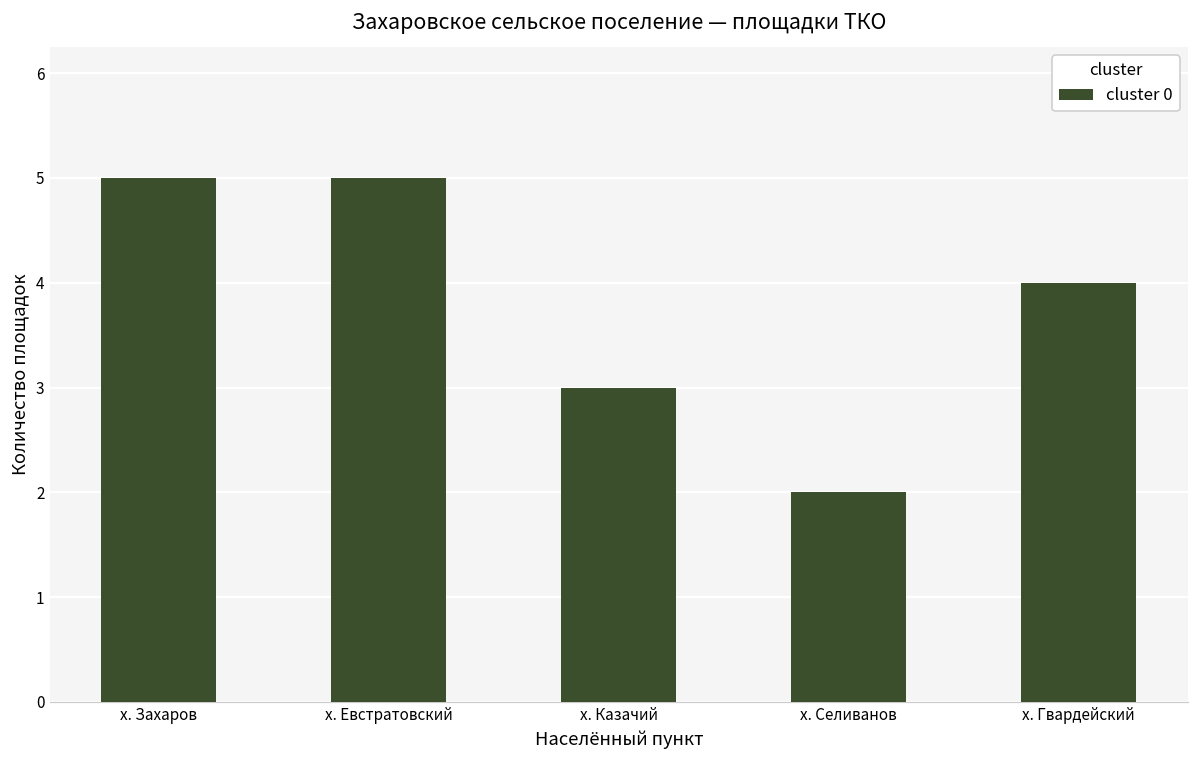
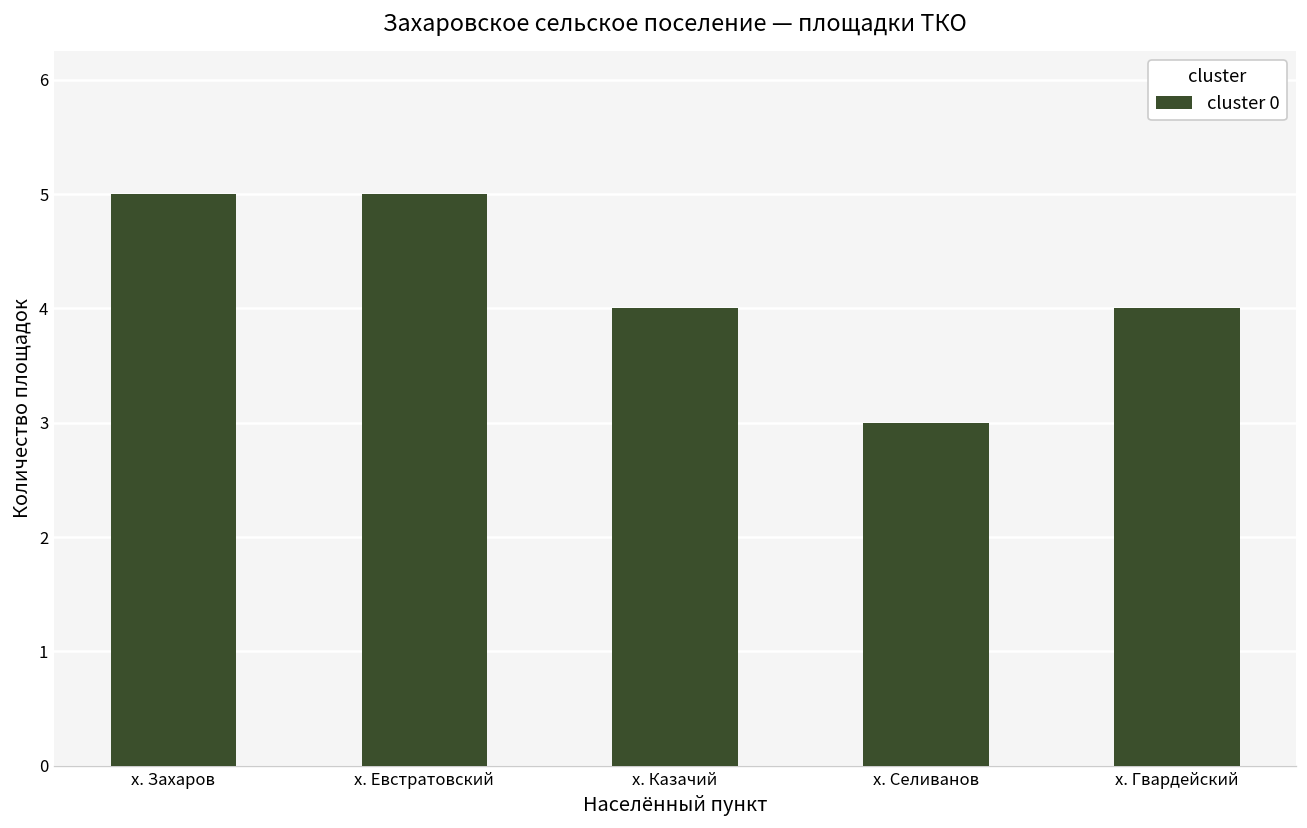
  {
    "х. Захаров": 5,
    "х. Евстратовский": 5,
-   "х. Казачий": 3,
-   "х. Селиванов": 2,
+   "х. Казачий": 4,
+   "х. Селиванов": 3,
    "х. Гвардейский": 4
  }
